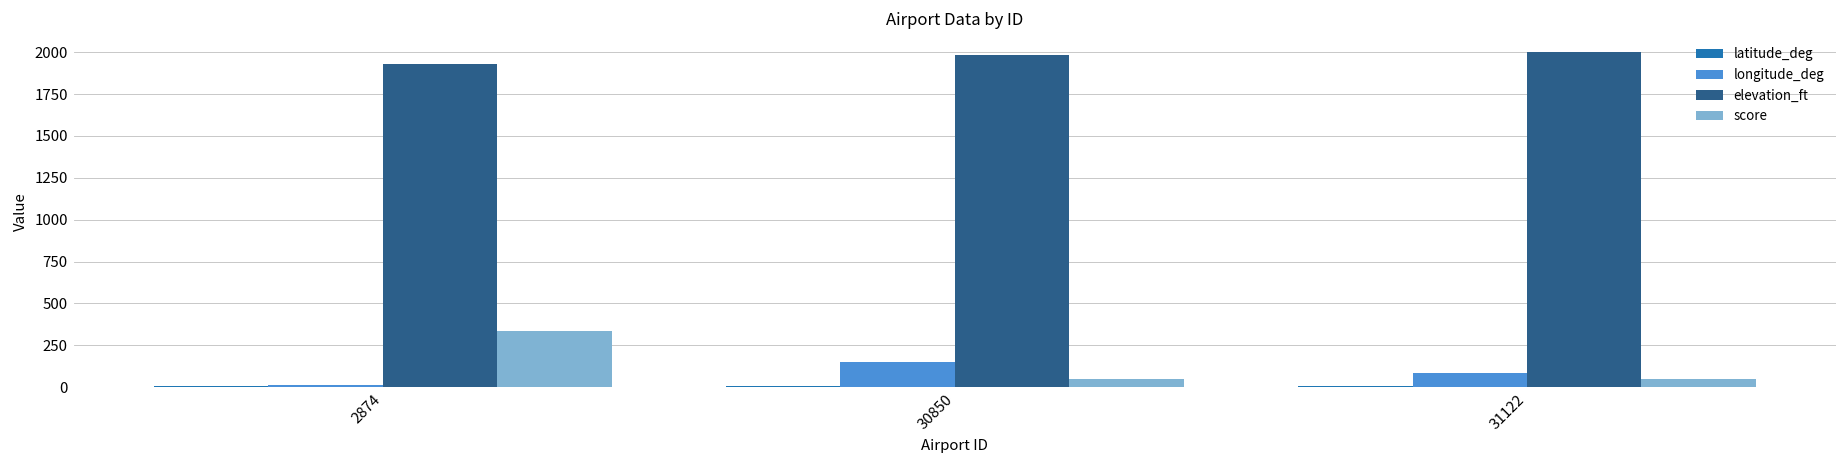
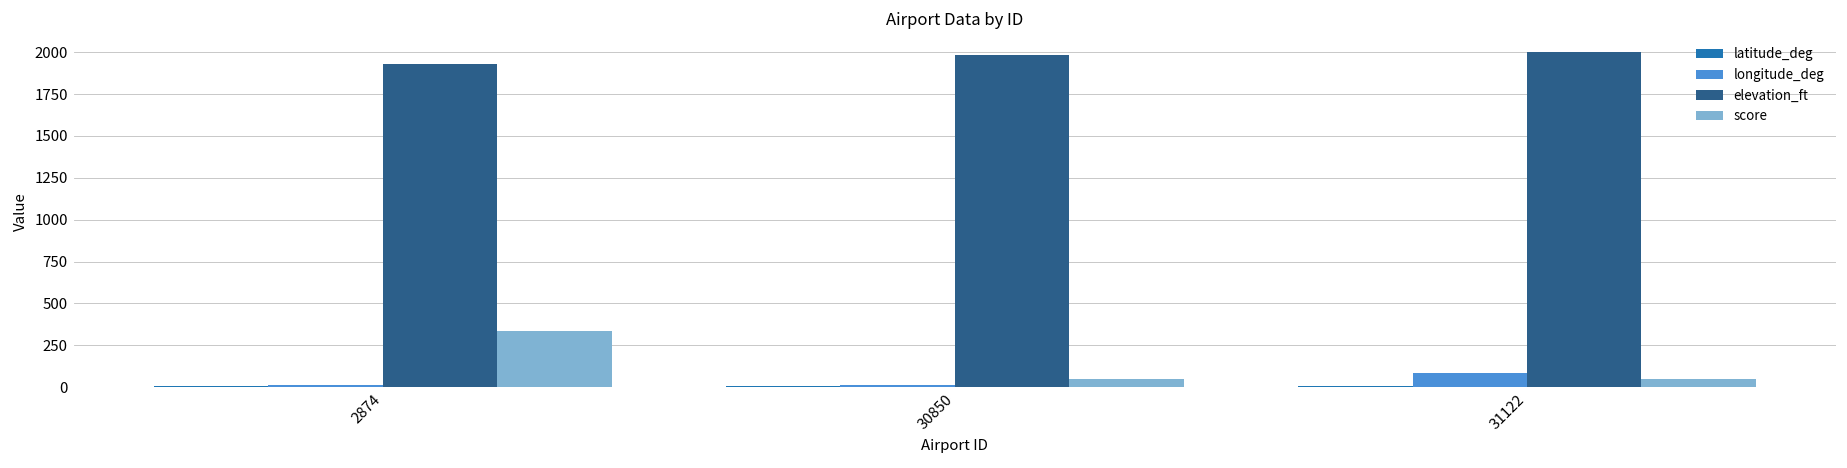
  {
    "longitude_deg": {
-     "30850": 150,
+     "30850": 20,
      "31122": 90
    },
    "score": {
      "2874": 340,
      "30850": 50,
      "31122": 50
    }
  }
